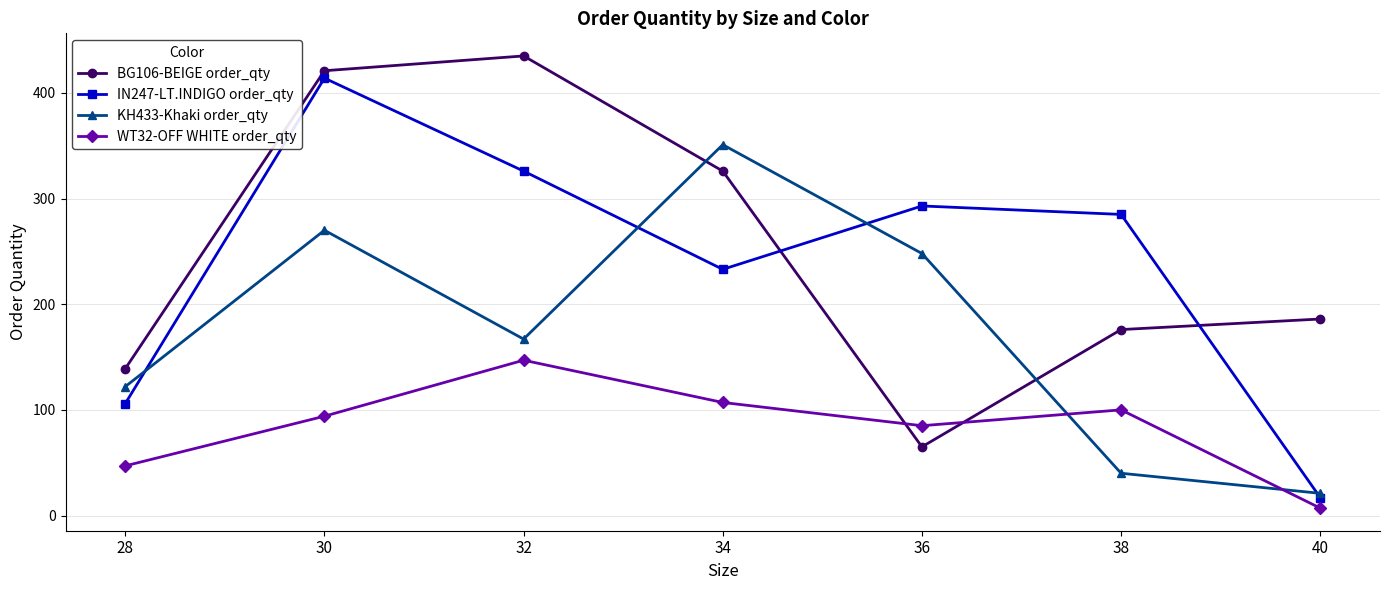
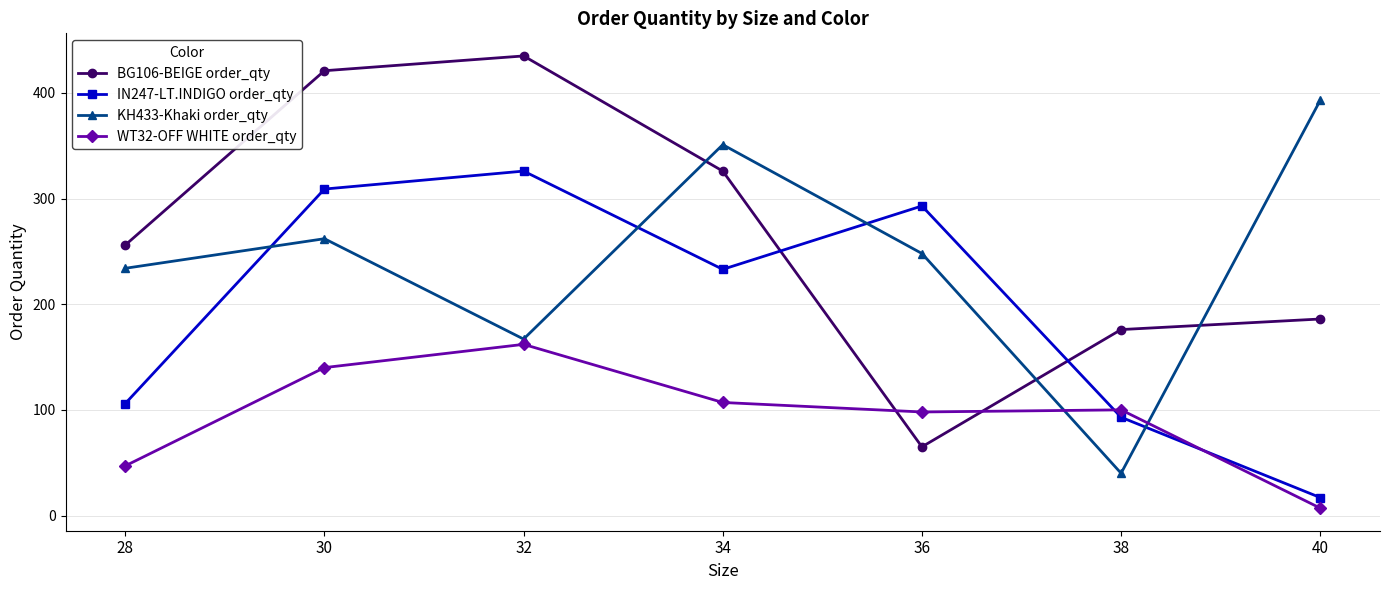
  {
    "BG106-BEIGE order_qty": {
-     "28": 139,
+     "28": 256,
      "30": 421,
      "32": 435,
      "34": 326,
      "36": 65,
      "38": 176,
      "40": 186
    },
    "IN247-LT.INDIGO order_qty": {
      "28": 106,
-     "30": 414,
+     "30": 309,
      "32": 326,
      "34": 233,
      "36": 293,
-     "38": 285,
+     "38": 93,
      "40": 17
    },
    "KH433-Khaki order_qty": {
-     "28": 122,
-     "30": 270,
+     "28": 234,
+     "30": 262,
      "32": 167,
      "34": 351,
      "36": 248,
      "38": 40,
-     "40": 21
+     "40": 393
    },
    "WT32-OFF WHITE order_qty": {
      "28": 47,
-     "30": 94,
-     "32": 147,
+     "30": 140,
+     "32": 162,
      "34": 107,
-     "36": 85,
+     "36": 98,
      "38": 100,
      "40": 7
    }
  }
